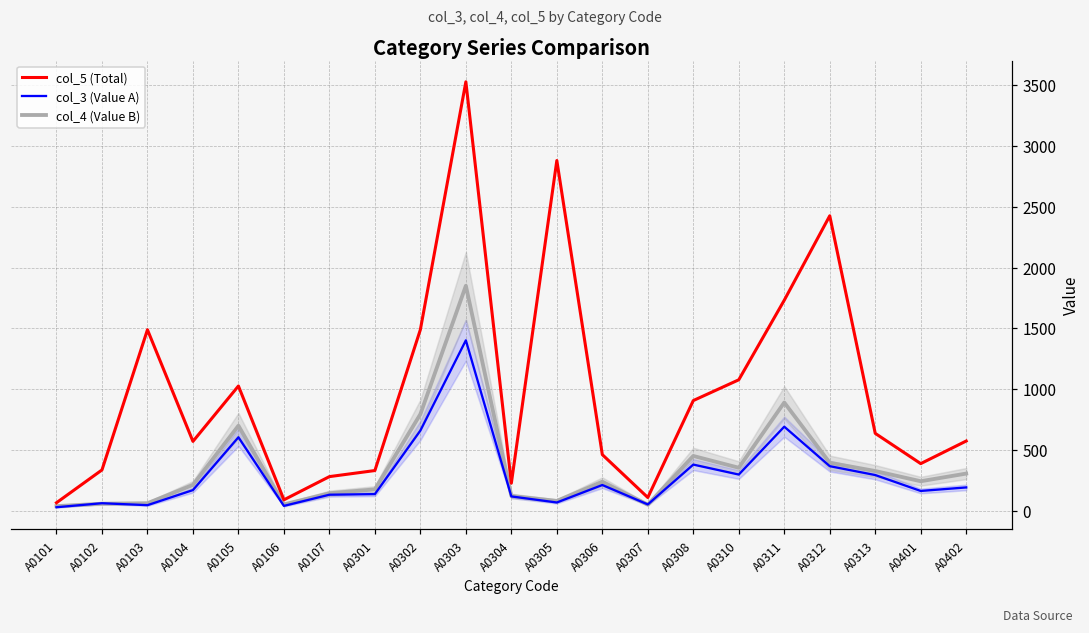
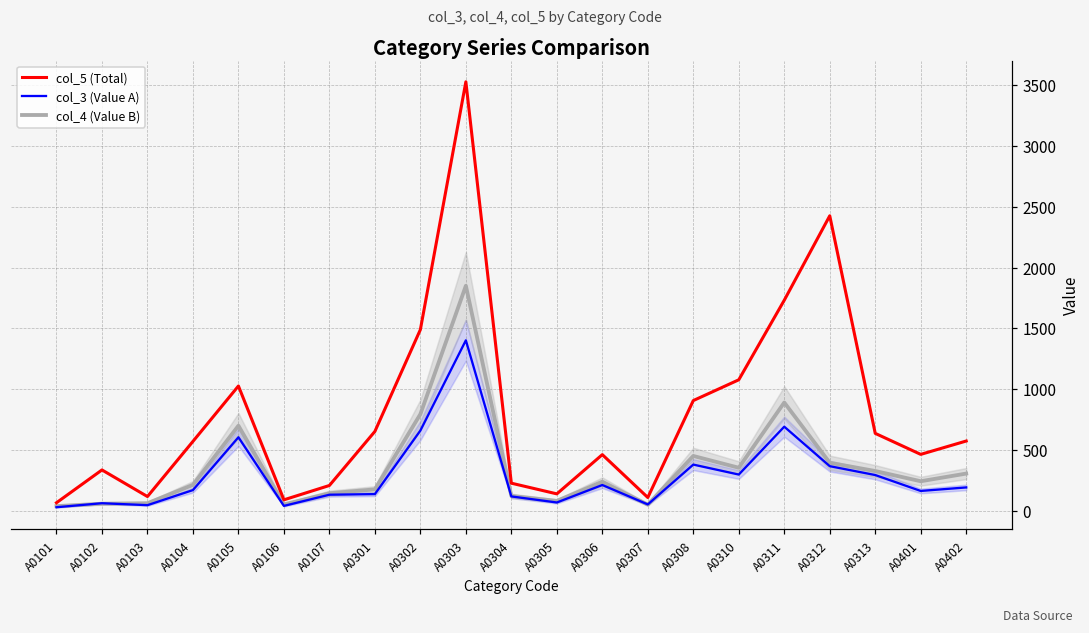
  {
    "col_5 (Total)": {
      "A0102": 330,
-     "A0103": 1490,
+     "A0103": 120,
      "A0104": 570,
      "A0105": 1030,
      "A0106": 90,
-     "A0107": 280,
-     "A0301": 330,
+     "A0107": 210,
+     "A0301": 650,
      "A0302": 1490,
      "A0303": 3530,
      "A0304": 230,
-     "A0305": 2880,
+     "A0305": 140,
      "A0306": 460,
      "A0307": 110,
      "A0308": 910,
      "A0310": 1080,
      "A0311": 1730,
      "A0312": 2430,
      "A0313": 640,
-     "A0401": 390,
+     "A0401": 460,
      "A0402": 570
    }
  }
